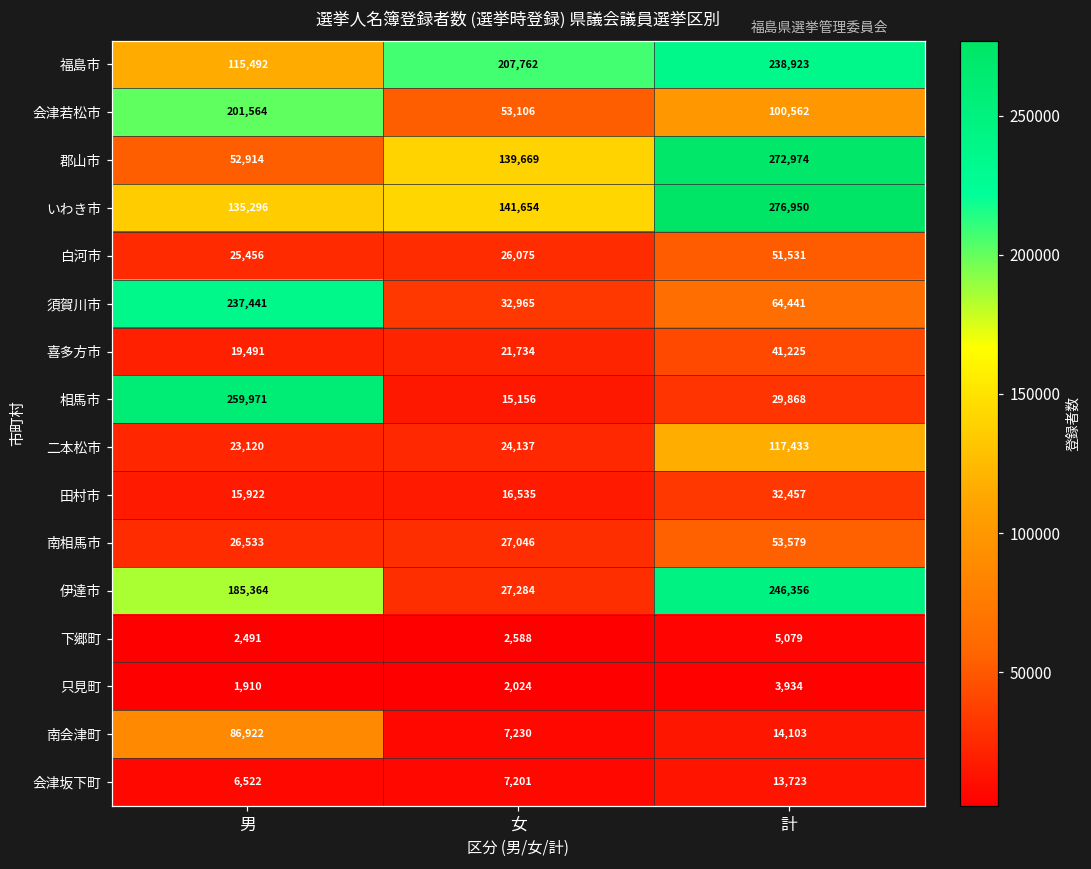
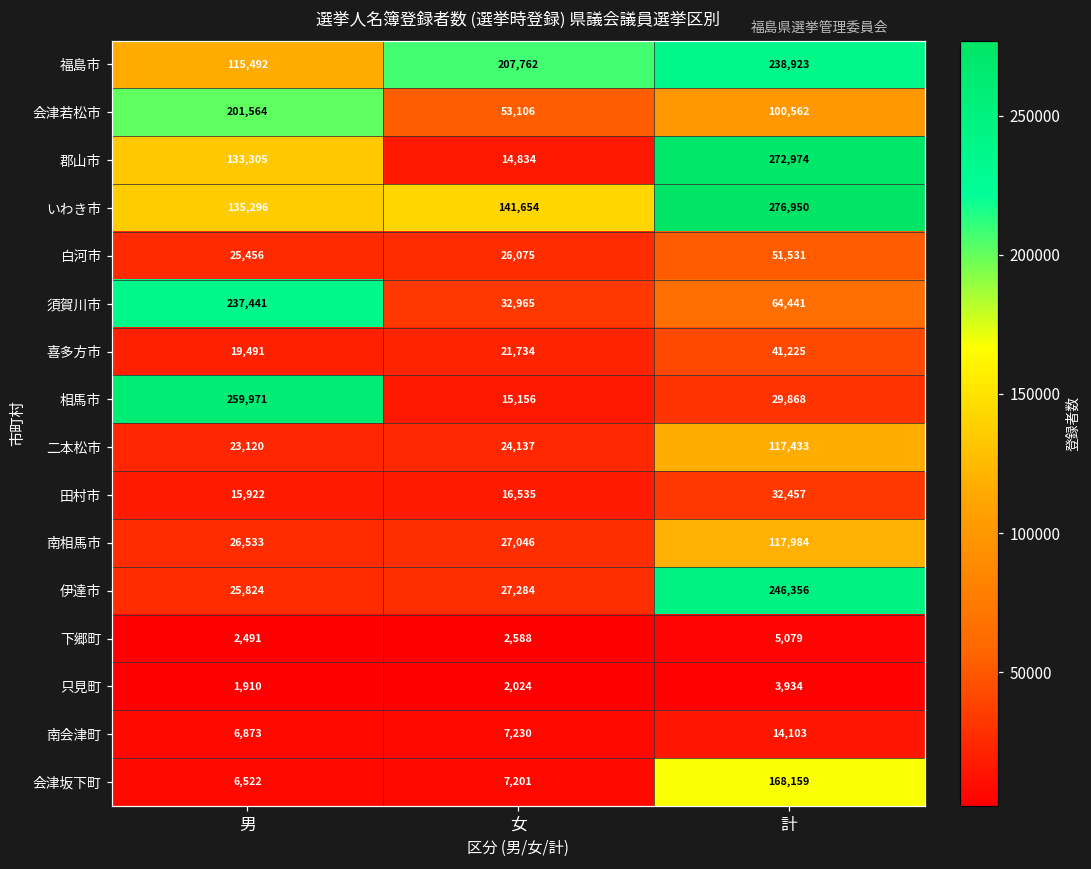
  {
    "福島市": {
      "男": "115,492",
      "女": "207,762",
      "計": "238,923"
    },
    "会津若松市": {
      "男": "201,564",
      "女": "53,106",
      "計": "100,562"
    },
    "郡山市": {
-     "男": "52,914",
-     "女": "139,669",
+     "男": "133,305",
+     "女": "14,834",
      "計": "272,974"
    },
    "いわき市": {
      "男": "135,296",
      "女": "141,654",
      "計": "276,950"
    },
    "白河市": {
      "男": "25,456",
      "女": "26,075",
      "計": "51,531"
    },
    "須賀川市": {
      "男": "237,441",
      "女": "32,965",
      "計": "64,441"
    },
    "喜多方市": {
      "男": "19,491",
      "女": "21,734",
      "計": "41,225"
    },
    "相馬市": {
      "男": "259,971",
      "女": "15,156",
      "計": "29,868"
    },
    "二本松市": {
      "男": "23,120",
      "女": "24,137",
      "計": "117,433"
    },
    "田村市": {
      "男": "15,922",
      "女": "16,535",
      "計": "32,457"
    },
    "南相馬市": {
      "男": "26,533",
      "女": "27,046",
-     "計": "53,579"
+     "計": "117,984"
    },
    "伊達市": {
-     "男": "185,364",
+     "男": "25,824",
      "女": "27,284",
      "計": "246,356"
    },
    "下郷町": {
      "男": "2,491",
      "女": "2,588",
      "計": "5,079"
    },
    "只見町": {
      "男": "1,910",
      "女": "2,024",
      "計": "3,934"
    },
    "南会津町": {
-     "男": "86,922",
+     "男": "6,873",
      "女": "7,230",
      "計": "14,103"
    },
    "会津坂下町": {
      "男": "6,522",
      "女": "7,201",
-     "計": "13,723"
+     "計": "168,159"
    }
  }
